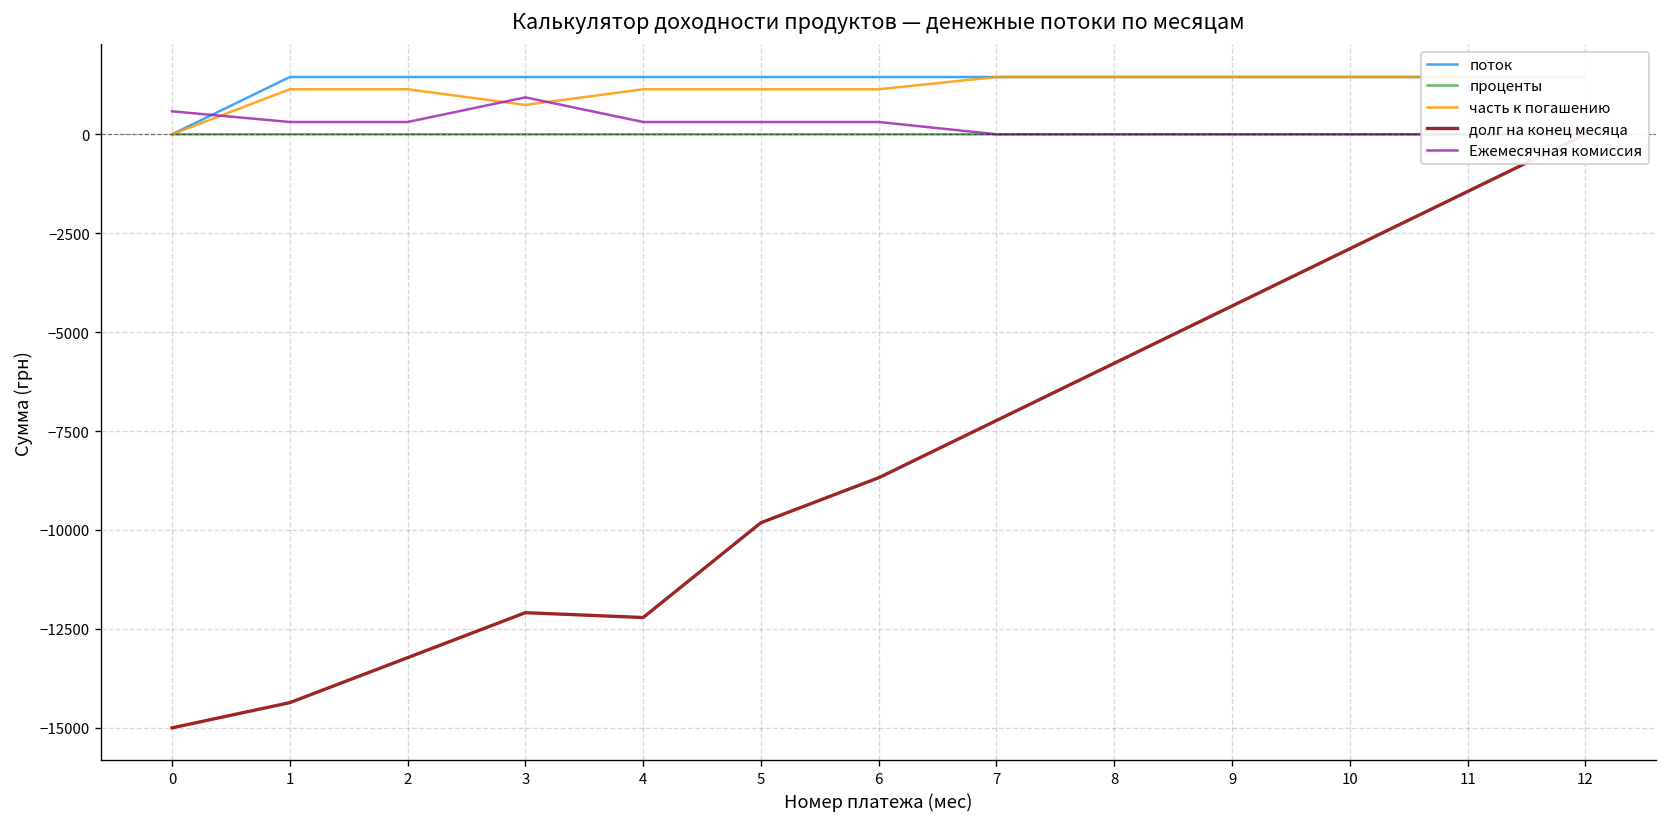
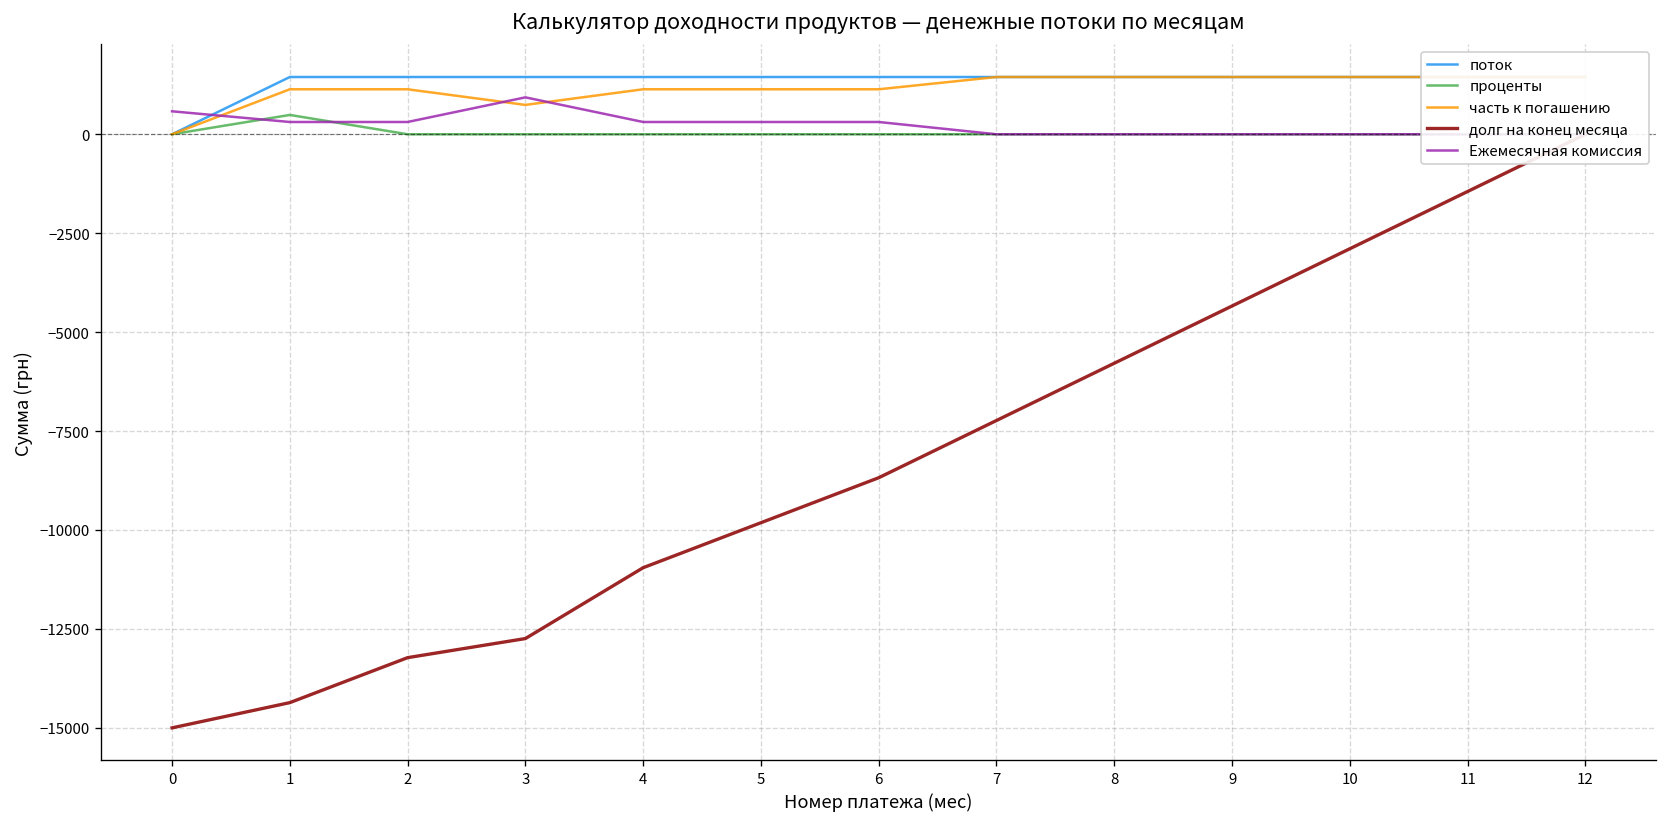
  {
    "поток": {
      "1": 1400,
      "2": 1400,
      "3": 1400,
      "4": 1400,
      "5": 1400,
      "6": 1400
    },
    "проценты": {
-     "1": 0,
+     "1": 500,
      "2": 0,
      "3": 0,
      "4": 0,
      "5": 0,
      "6": 0
    },
    "часть к погашению": {
      "1": 1100,
      "2": 1100,
      "3": 700,
      "4": 1100,
      "5": 1100,
      "6": 1100
    },
    "долг на конец месяца": {
      "0": -15000,
      "1": -14400,
      "2": -13200,
-     "3": -12100,
-     "4": -12200,
+     "3": -12700,
+     "4": -11000,
      "5": -9800,
      "6": -8700,
      "7": -7200,
      "8": -5800,
      "9": -4300,
      "10": -2900,
      "11": -1400
    },
    "Ежемесячная комиссия": {
      "0": 600,
      "1": 300,
      "2": 300,
      "3": 900,
      "4": 300,
      "5": 300,
      "6": 300
    }
  }
